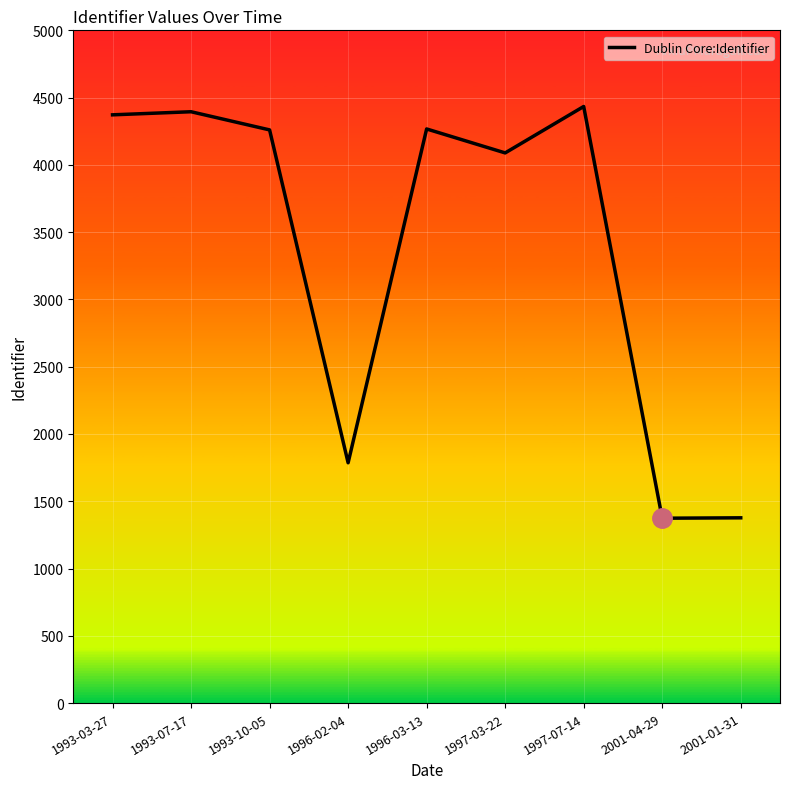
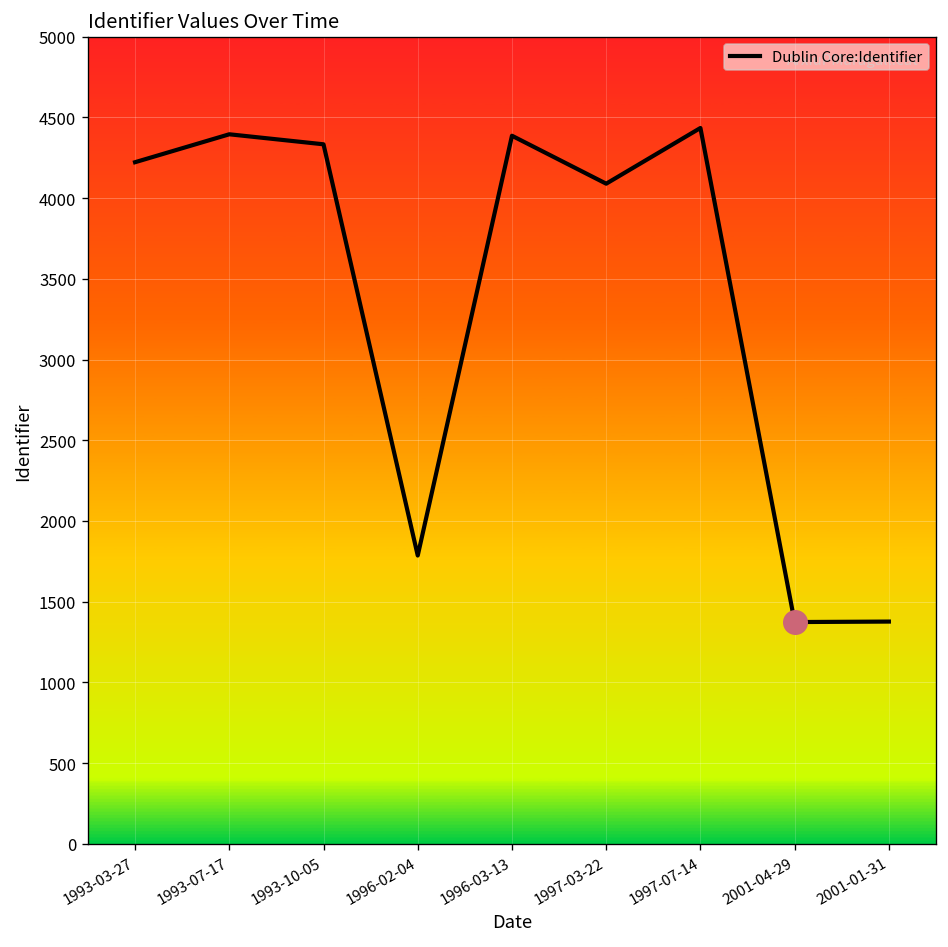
  {
    "Dublin Core:Identifier": {
-     "1993-03-27": 4370,
+     "1993-03-27": 4220,
      "1993-07-17": 4400,
-     "1993-10-05": 4260,
+     "1993-10-05": 4330,
      "1996-02-04": 1790,
-     "1996-03-13": 4270,
+     "1996-03-13": 4390,
      "1997-03-22": 4090,
      "1997-07-14": 4430,
      "2001-01-31": 1380
    }
  }
